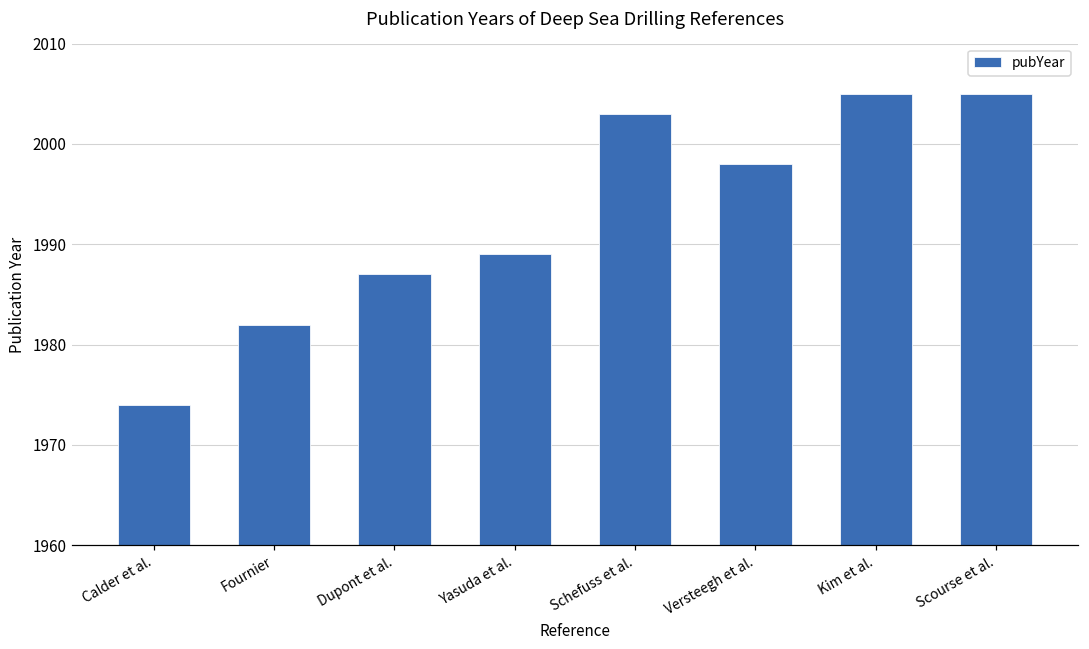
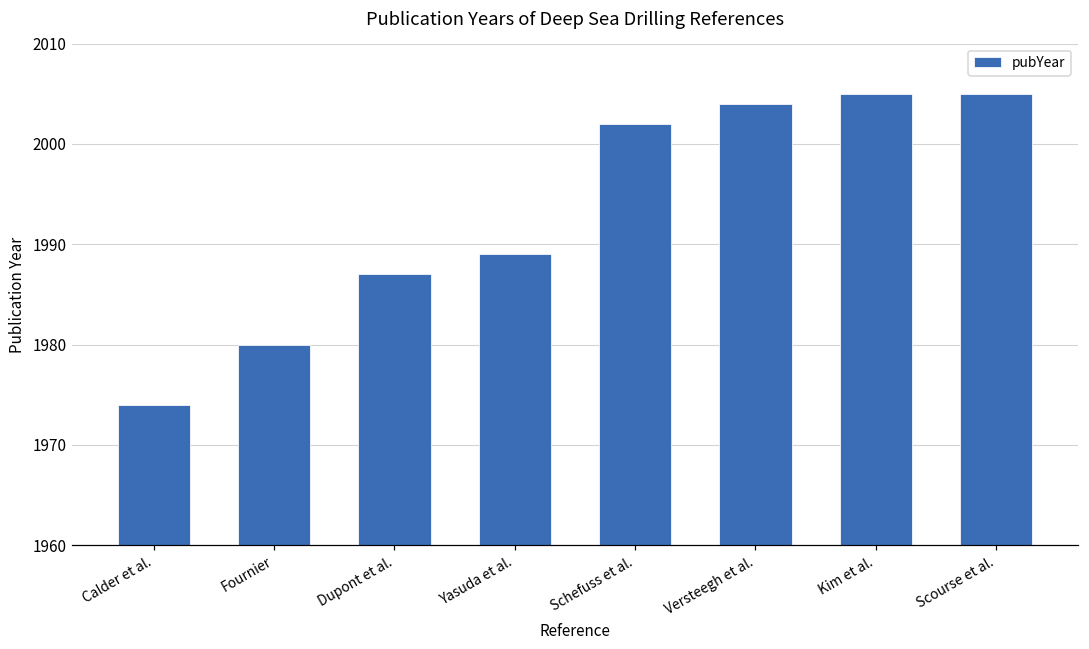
  {
    "Calder et al.": 1974,
-   "Fournier": 1982,
+   "Fournier": 1980,
    "Dupont et al.": 1987,
    "Yasuda et al.": 1989,
-   "Schefuss et al.": 2003,
-   "Versteegh et al.": 1998,
+   "Schefuss et al.": 2002,
+   "Versteegh et al.": 2004,
    "Kim et al.": 2005,
    "Scourse et al.": 2005
  }
